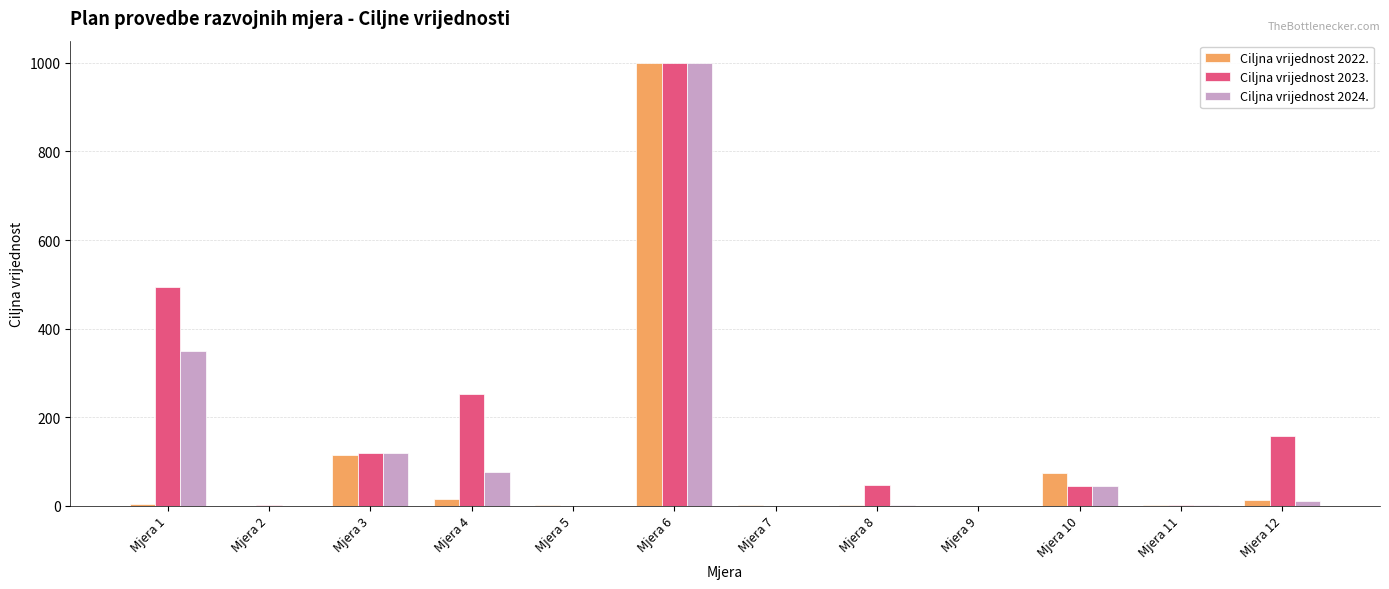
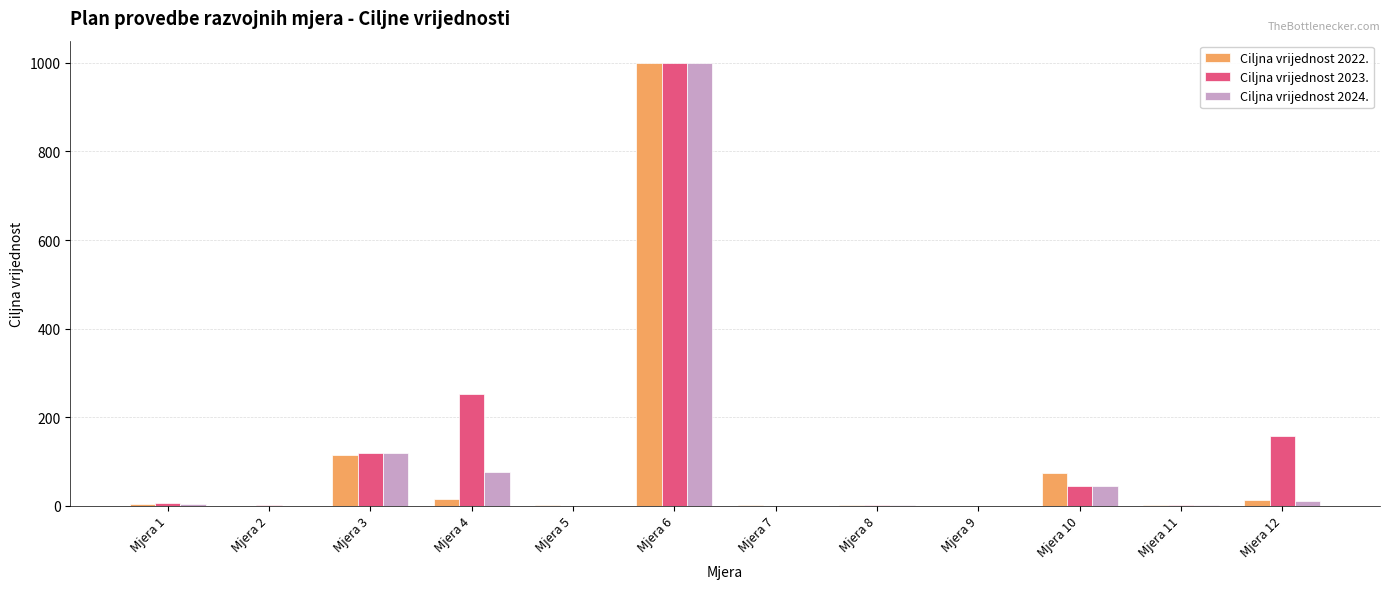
  {
    "Ciljna vrijednost 2022.": {
      "Mjera 2": 0,
      "Mjera 3": 120,
      "Mjera 4": 20,
      "Mjera 6": 1000,
      "Mjera 9": 0,
      "Mjera 10": 80,
      "Mjera 12": 10
    },
    "Ciljna vrijednost 2023.": {
-     "Mjera 1": 490,
+     "Mjera 1": 10,
      "Mjera 3": 120,
      "Mjera 4": 250,
      "Mjera 5": 0,
      "Mjera 6": 1000,
      "Mjera 7": 0,
-     "Mjera 8": 50,
+     "Mjera 8": 0,
      "Mjera 9": 0,
      "Mjera 10": 50,
      "Mjera 12": 160
    },
    "Ciljna vrijednost 2024.": {
-     "Mjera 1": 350,
+     "Mjera 1": 0,
      "Mjera 2": 0,
      "Mjera 3": 120,
      "Mjera 4": 80,
      "Mjera 5": 0,
      "Mjera 6": 1000,
      "Mjera 7": 0,
      "Mjera 9": 0,
      "Mjera 10": 50,
      "Mjera 12": 10
    }
  }
